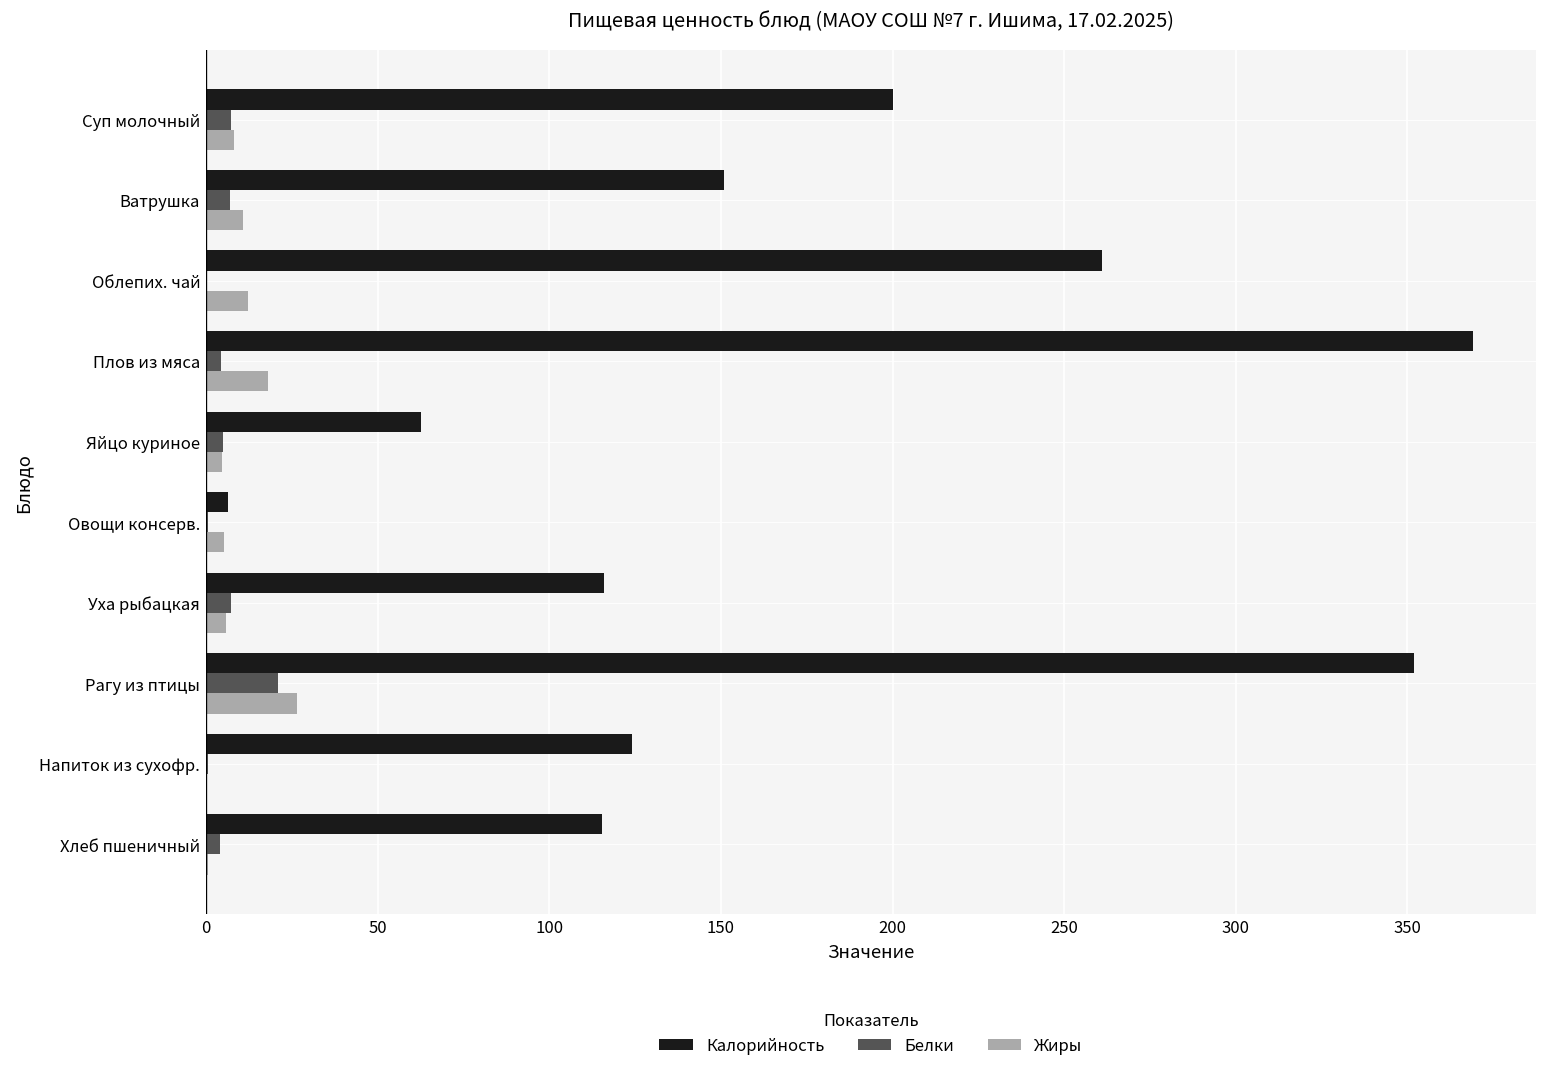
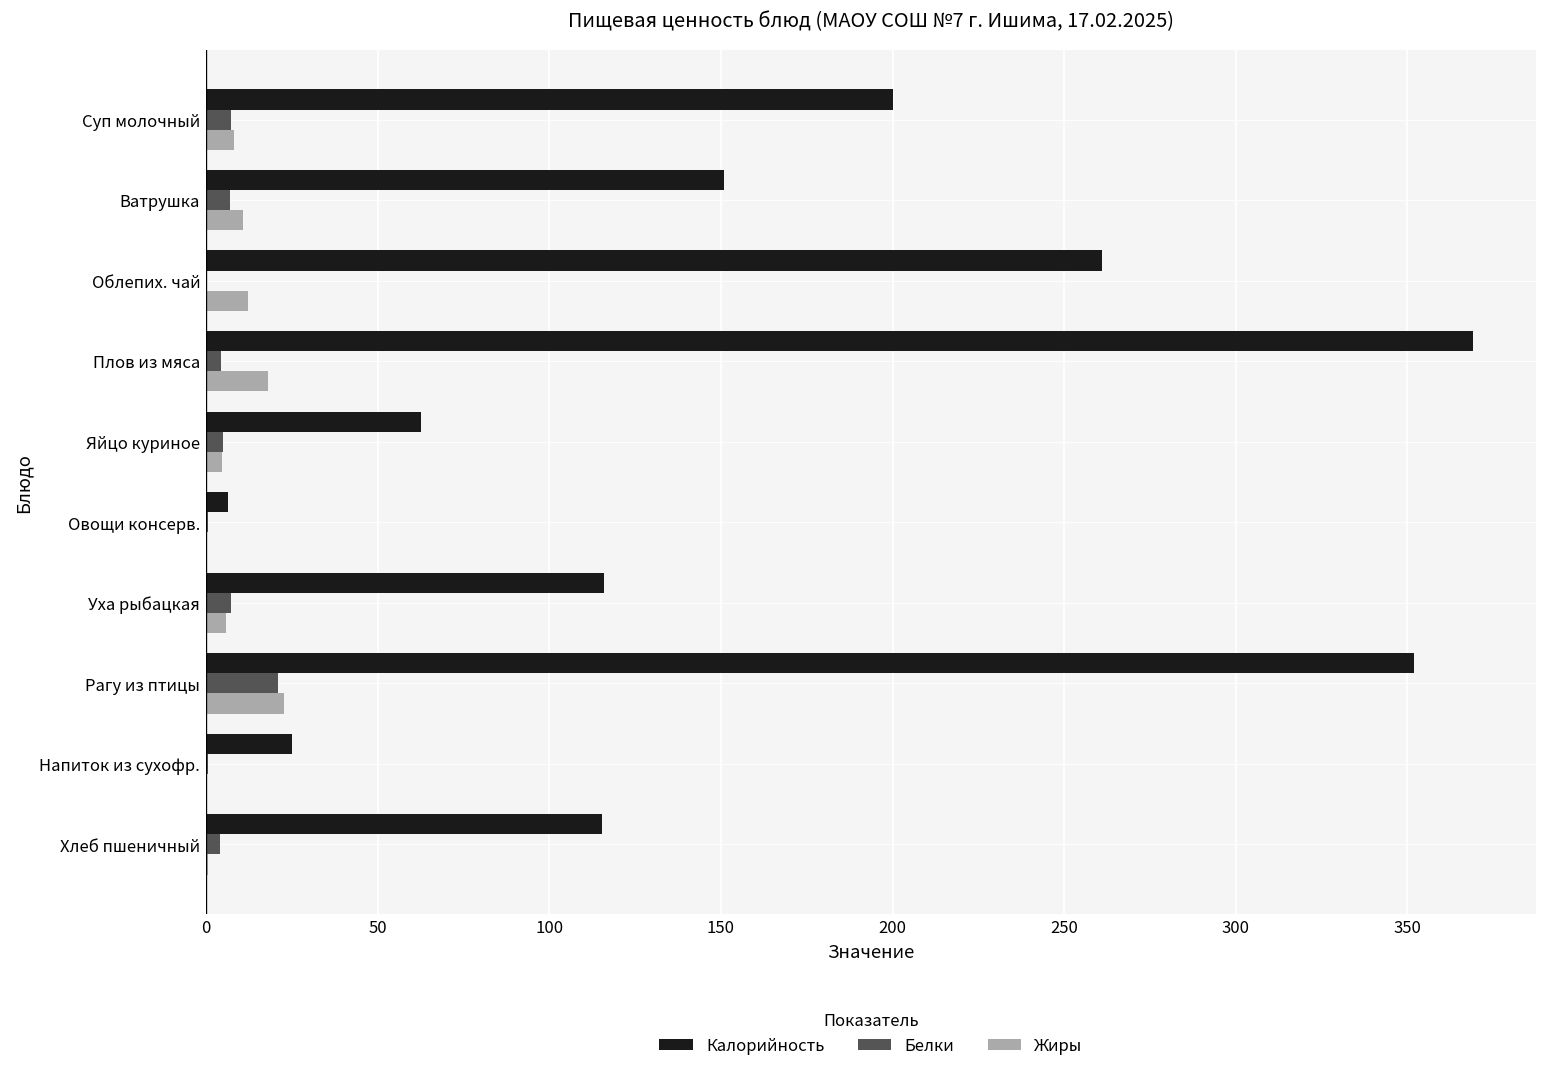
  {
    "Калорийность": {
      "Суп молочный": 200,
      "Ватрушка": 151,
      "Облепих. чай": 261,
      "Плов из мяса": 369,
      "Яйцо куриное": 63,
      "Овощи консерв.": 7,
      "Уха рыбацкая": 116,
      "Рагу из птицы": 352,
-     "Напиток из сухофр.": 124,
+     "Напиток из сухофр.": 25,
      "Хлеб пшеничный": 116
    },
    "Белки": {
      "Суп молочный": 7,
      "Ватрушка": 7,
      "Плов из мяса": 5,
      "Яйцо куриное": 5,
      "Уха рыбацкая": 7,
      "Рагу из птицы": 21,
      "Хлеб пшеничный": 4
    },
    "Жиры": {
      "Суп молочный": 8,
      "Ватрушка": 11,
      "Облепих. чай": 12,
      "Плов из мяса": 18,
      "Яйцо куриное": 5,
-     "Овощи консерв.": 5,
+     "Овощи консерв.": 0,
      "Уха рыбацкая": 6,
-     "Рагу из птицы": 26,
+     "Рагу из птицы": 23,
      "Напиток из сухофр.": 0
    }
  }
